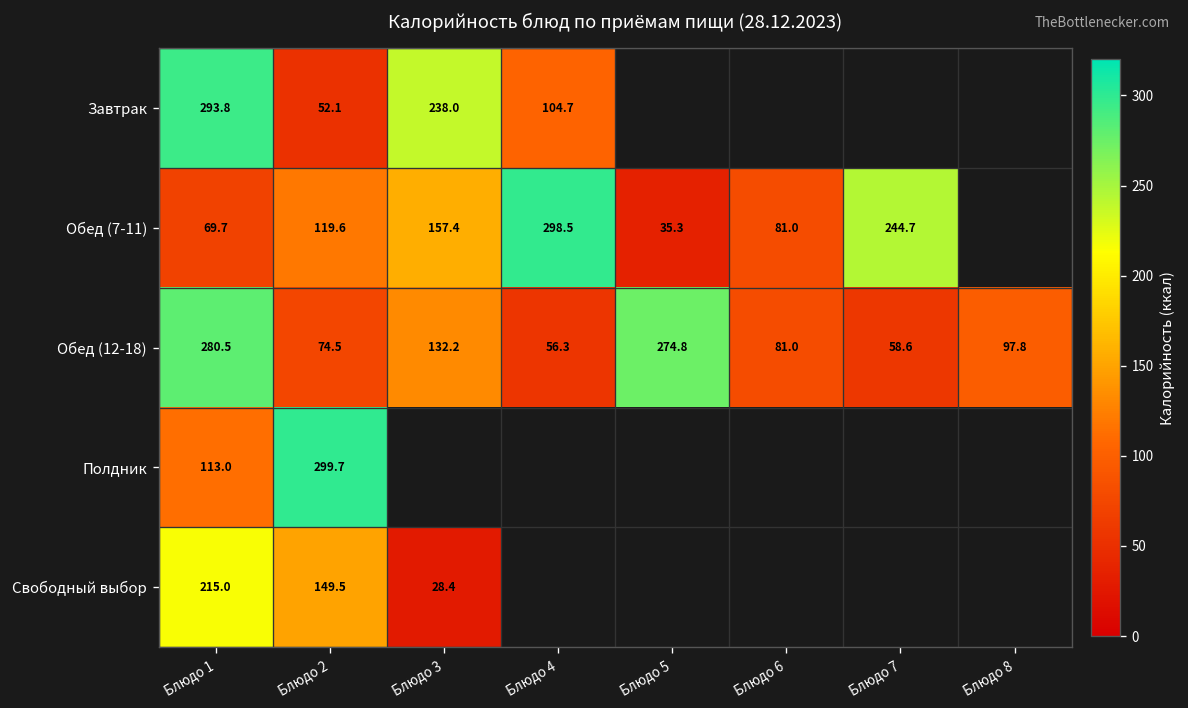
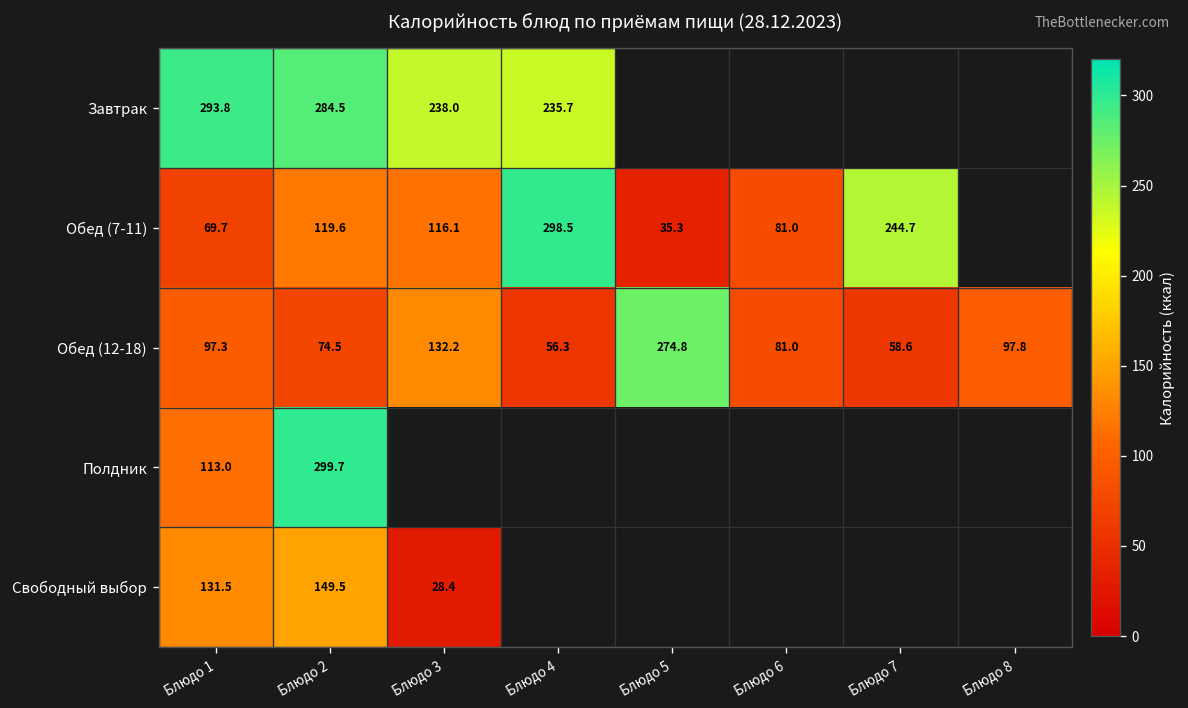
  {
    "Завтрак": {
      "Блюдо 1": 293.8,
-     "Блюдо 2": 52.1,
+     "Блюдо 2": 284.5,
      "Блюдо 3": 238.0,
-     "Блюдо 4": 104.7
+     "Блюдо 4": 235.7
    },
    "Обед (7-11)": {
      "Блюдо 1": 69.7,
      "Блюдо 2": 119.6,
-     "Блюдо 3": 157.4,
+     "Блюдо 3": 116.1,
      "Блюдо 4": 298.5,
      "Блюдо 5": 35.3,
      "Блюдо 6": 81.0,
      "Блюдо 7": 244.7
    },
    "Обед (12-18)": {
-     "Блюдо 1": 280.5,
+     "Блюдо 1": 97.3,
      "Блюдо 2": 74.5,
      "Блюдо 3": 132.2,
      "Блюдо 4": 56.3,
      "Блюдо 5": 274.8,
      "Блюдо 6": 81.0,
      "Блюдо 7": 58.6,
      "Блюдо 8": 97.8
    },
    "Полдник": {
      "Блюдо 1": 113.0,
      "Блюдо 2": 299.7
    },
    "Свободный выбор": {
-     "Блюдо 1": 215.0,
+     "Блюдо 1": 131.5,
      "Блюдо 2": 149.5,
      "Блюдо 3": 28.4
    }
  }
